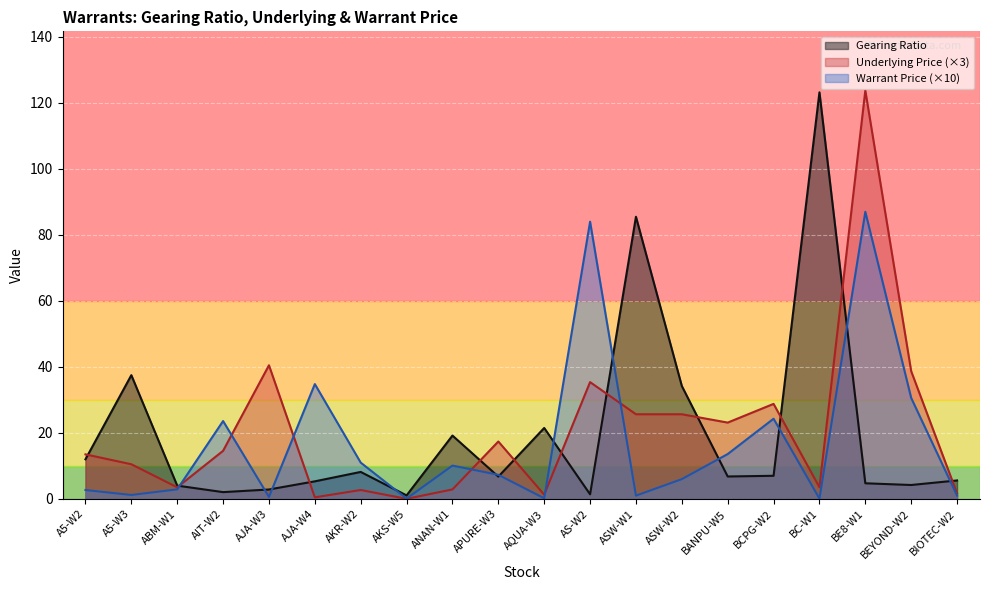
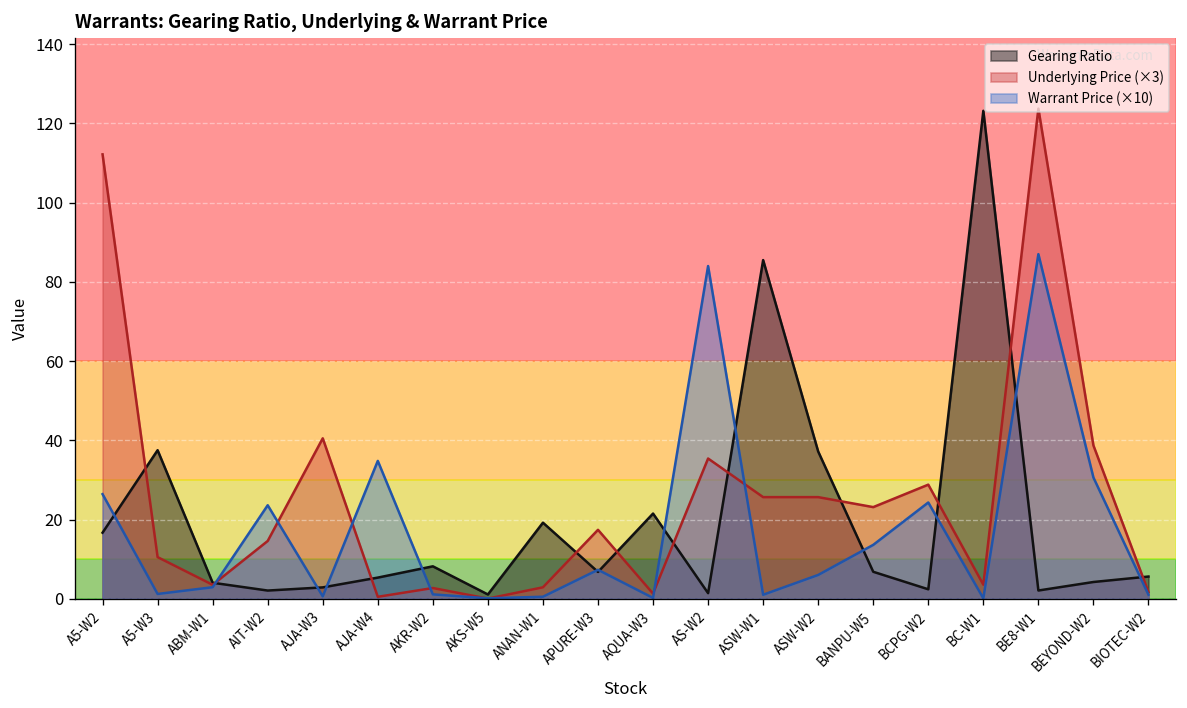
  {
    "Gearing Ratio": {
-     "A5-W2": 12,
+     "A5-W2": 17,
      "A5-W3": 38,
      "AIT-W2": 2,
      "AJA-W3": 3,
      "AJA-W4": 5,
      "AKR-W2": 8,
      "AKS-W5": 1,
      "ANAN-W1": 19,
      "AQUA-W3": 22,
      "AS-W2": 1,
      "ASW-W1": 86,
-     "ASW-W2": 34,
+     "ASW-W2": 37,
      "BANPU-W5": 7,
-     "BCPG-W2": 7,
+     "BCPG-W2": 2,
      "BC-W1": 123,
-     "BE8-W1": 5,
+     "BE8-W1": 2,
      "BEYOND-W2": 4,
      "BIOTEC-W2": 6
    },
    "Underlying Price (×3)": {
-     "A5-W2": 14,
+     "A5-W2": 112,
      "A5-W3": 11,
      "AIT-W2": 15,
      "AJA-W3": 41,
      "AJA-W4": 0,
      "AKR-W2": 3,
      "ANAN-W1": 3,
      "APURE-W3": 17,
      "AQUA-W3": 1,
      "AS-W2": 35,
      "ASW-W1": 26,
      "ASW-W2": 26,
      "BANPU-W5": 23,
      "BCPG-W2": 29,
      "BC-W1": 4,
      "BE8-W1": 124,
      "BEYOND-W2": 39
    },
    "Warrant Price (×10)": {
-     "A5-W2": 3,
+     "A5-W2": 26,
      "A5-W3": 1,
      "AIT-W2": 24,
      "AJA-W3": 1,
      "AJA-W4": 35,
-     "AKR-W2": 11,
-     "ANAN-W1": 10,
+     "AKR-W2": 1,
+     "ANAN-W1": 1,
      "AQUA-W3": 0,
      "AS-W2": 84,
      "ASW-W1": 1,
      "ASW-W2": 6,
      "BANPU-W5": 14,
      "BCPG-W2": 24,
      "BC-W1": 0,
      "BE8-W1": 87,
      "BEYOND-W2": 31
    }
  }
